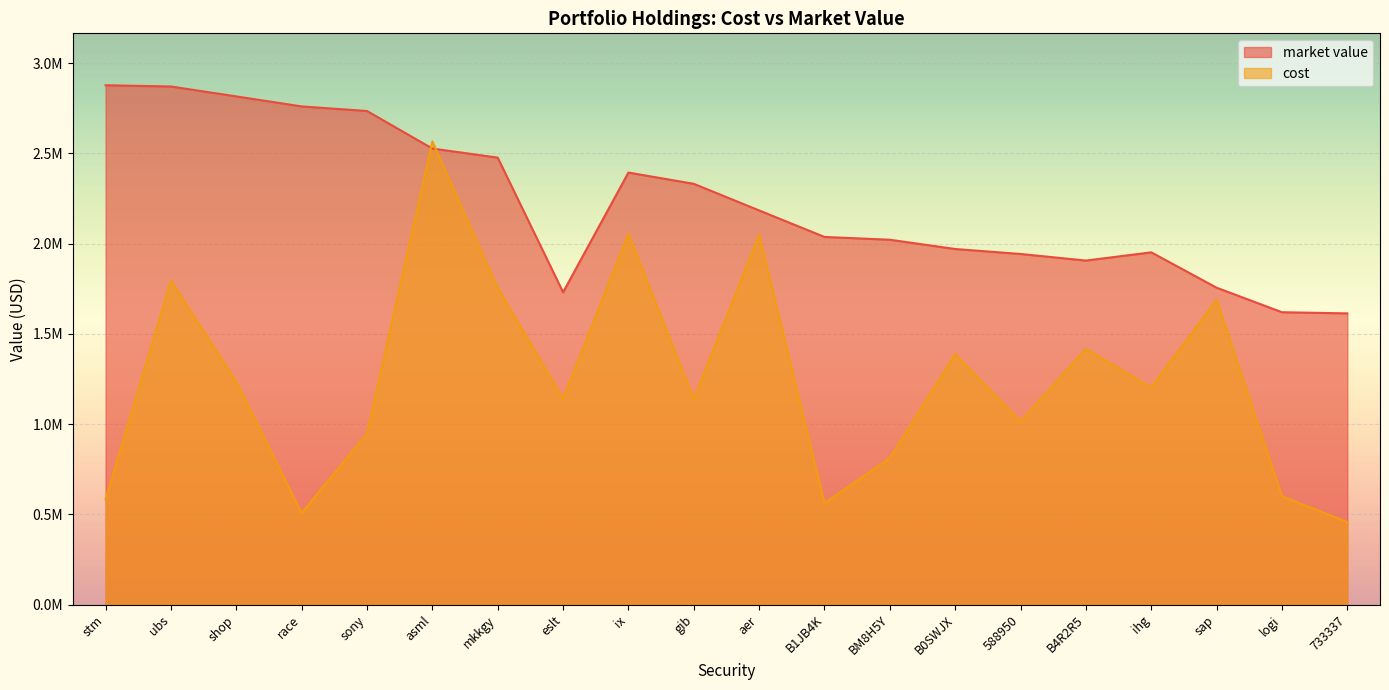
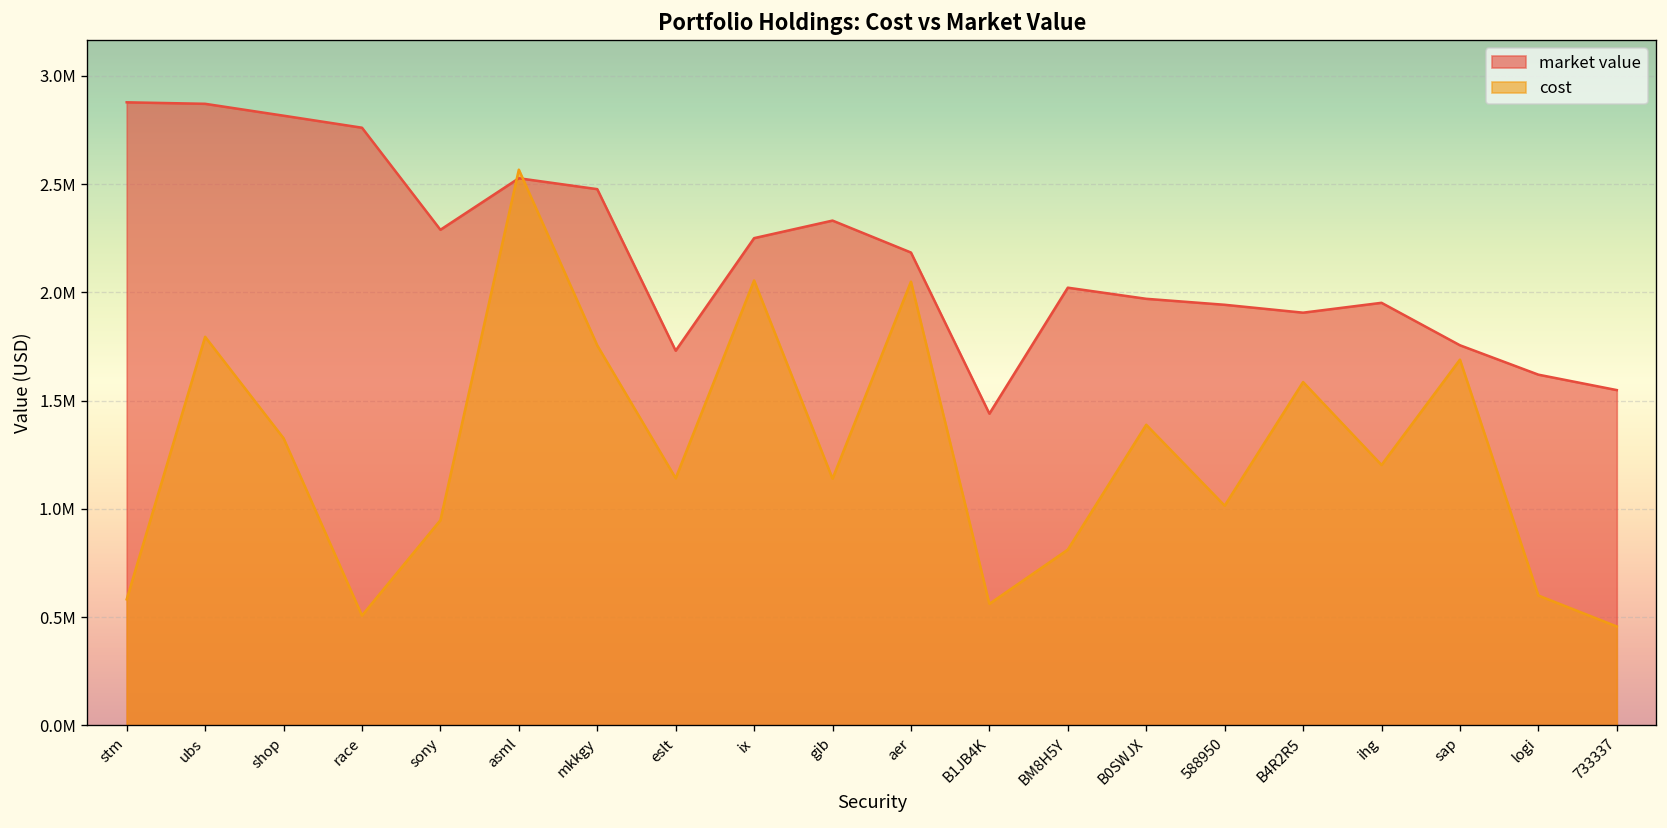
  {
    "market value": {
      "stm": 2880000,
      "ubs": 2870000,
      "shop": 2820000,
      "race": 2760000,
-     "sony": 2730000,
+     "sony": 2290000,
      "asml": 2530000,
      "mkkgy": 2480000,
      "eslt": 1730000,
-     "ix": 2390000,
+     "ix": 2250000,
      "gib": 2330000,
      "aer": 2180000,
-     "B1JB4K": 2040000,
+     "B1JB4K": 1440000,
      "BM8H5Y": 2020000,
      "B0SWJX": 1970000,
      "588950": 1940000,
      "B4R2R5": 1910000,
      "ihg": 1950000,
      "sap": 1760000,
      "logi": 1620000,
-     "733337": 1610000
+     "733337": 1550000
    },
    "cost": {
      "stm": 580000,
      "ubs": 1790000,
-     "shop": 1230000,
+     "shop": 1330000,
      "race": 510000,
      "sony": 950000,
      "asml": 2570000,
      "mkkgy": 1750000,
      "eslt": 1140000,
      "ix": 2050000,
      "gib": 1140000,
      "aer": 2050000,
      "B1JB4K": 560000,
      "BM8H5Y": 810000,
      "B0SWJX": 1390000,
      "588950": 1010000,
-     "B4R2R5": 1420000,
+     "B4R2R5": 1590000,
      "ihg": 1200000,
      "sap": 1690000,
      "logi": 600000,
      "733337": 460000
    }
  }
